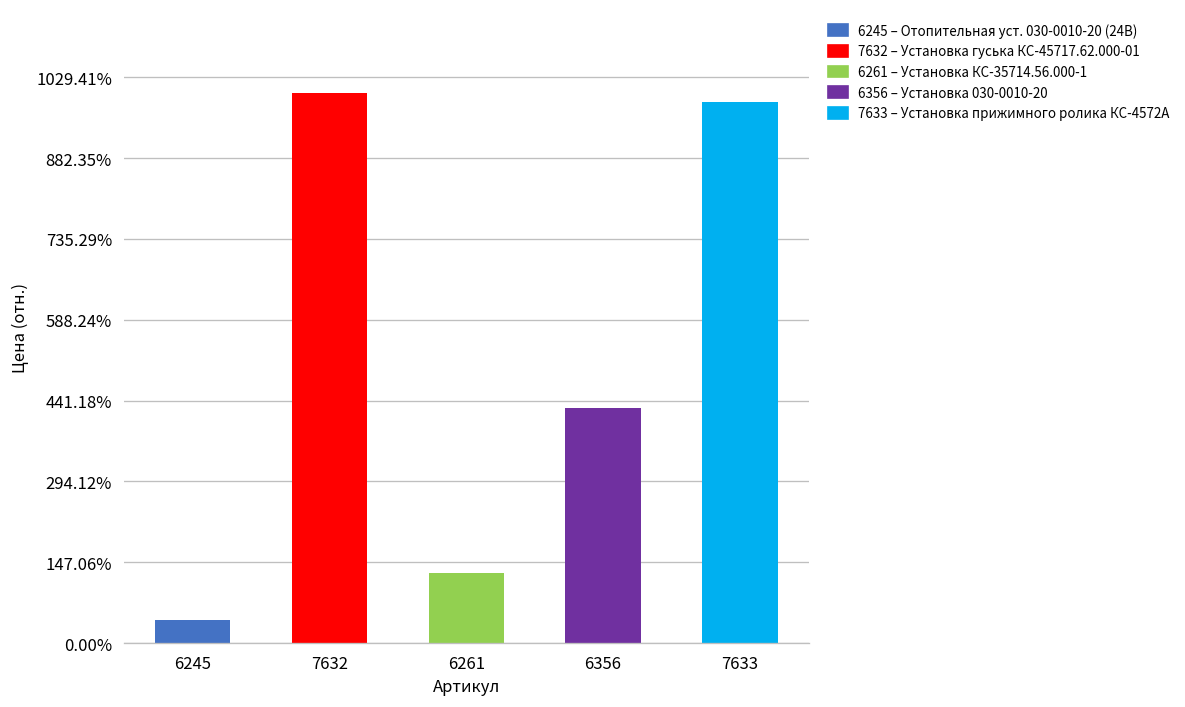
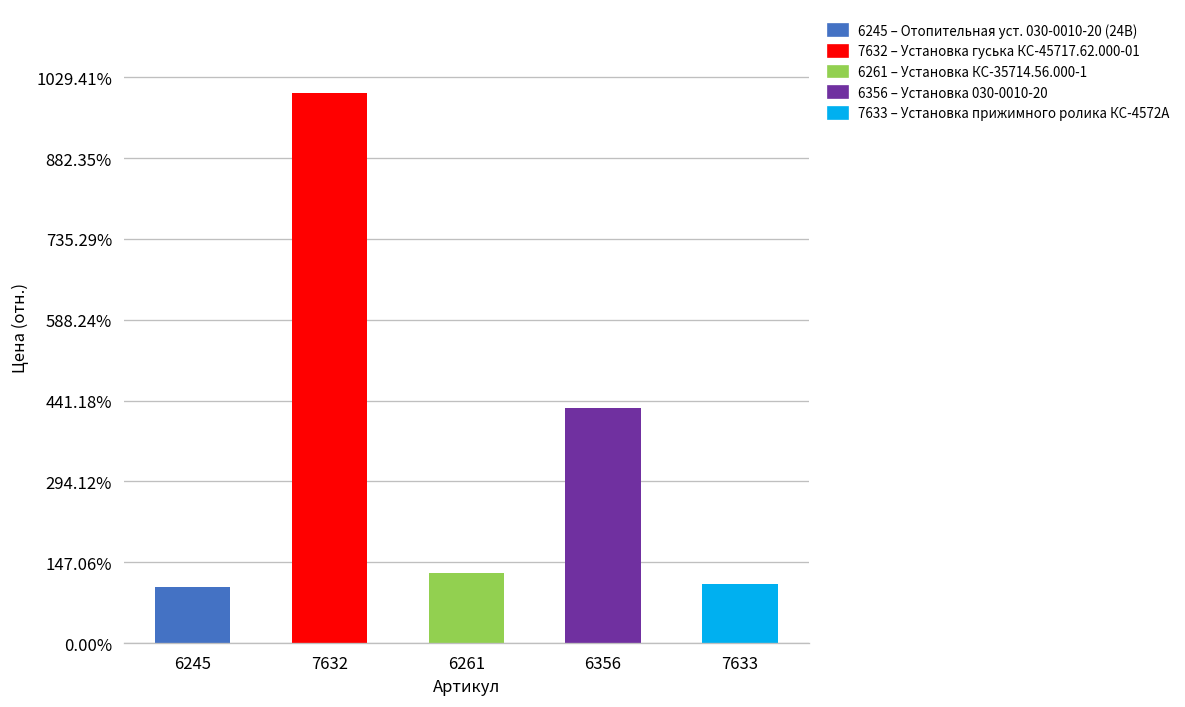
  {
-   "6245": "40%",
+   "6245": "100%",
    "7632": "1000%",
    "6261": "130%",
    "6356": "430%",
-   "7633": "980%"
+   "7633": "110%"
  }
